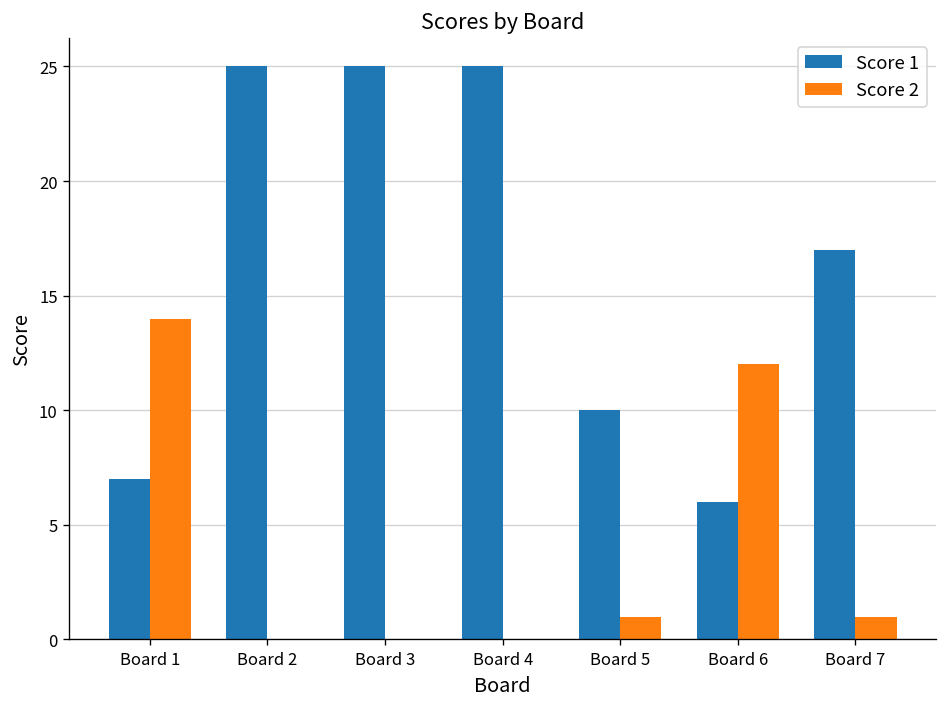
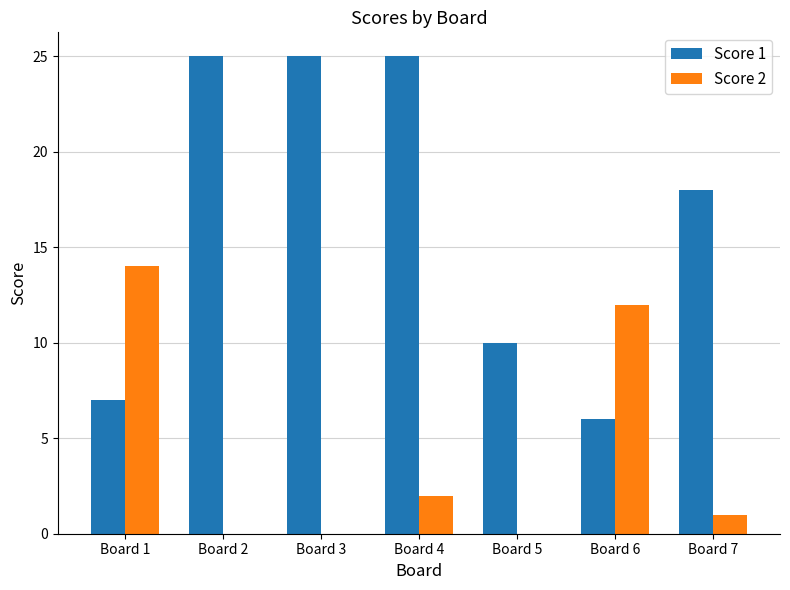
  {
    "Score 1": {
      "Board 1": 7,
      "Board 2": 25,
      "Board 3": 25,
      "Board 4": 25,
      "Board 5": 10,
      "Board 6": 6,
-     "Board 7": 17
+     "Board 7": 18
    },
    "Score 2": {
      "Board 1": 14,
      "Board 2": 0,
      "Board 3": 0,
-     "Board 4": 0,
-     "Board 5": 1,
+     "Board 4": 2,
+     "Board 5": 0,
      "Board 6": 12,
      "Board 7": 1
    }
  }
